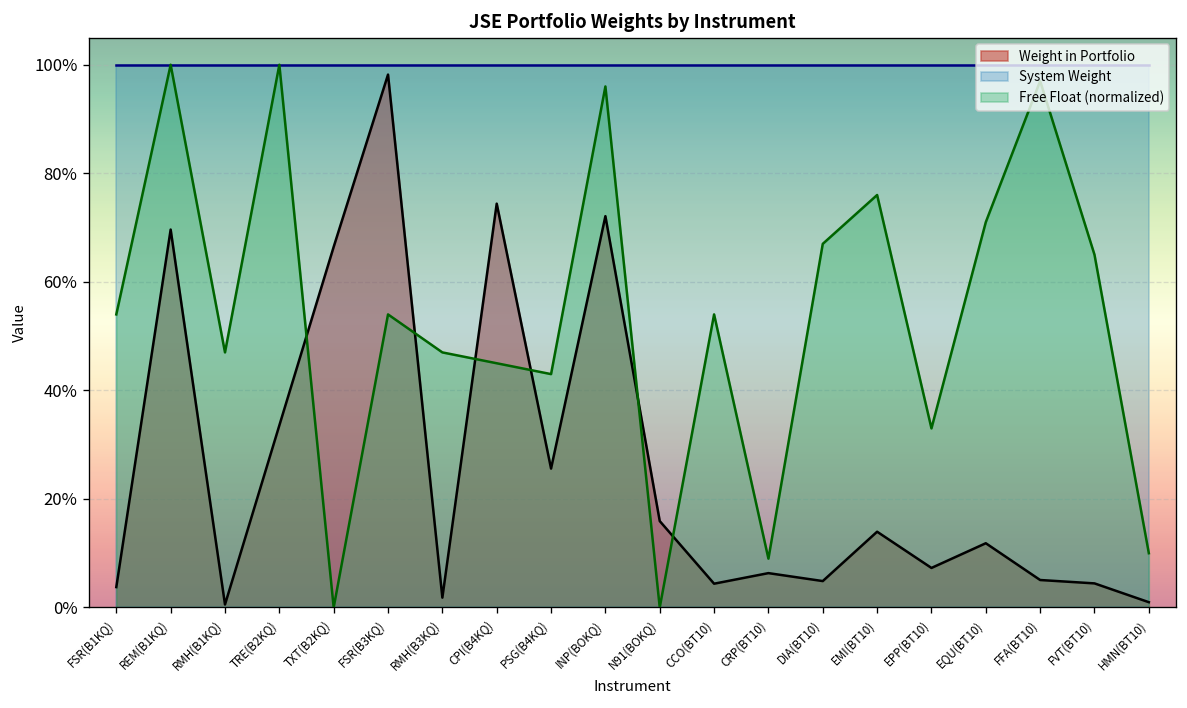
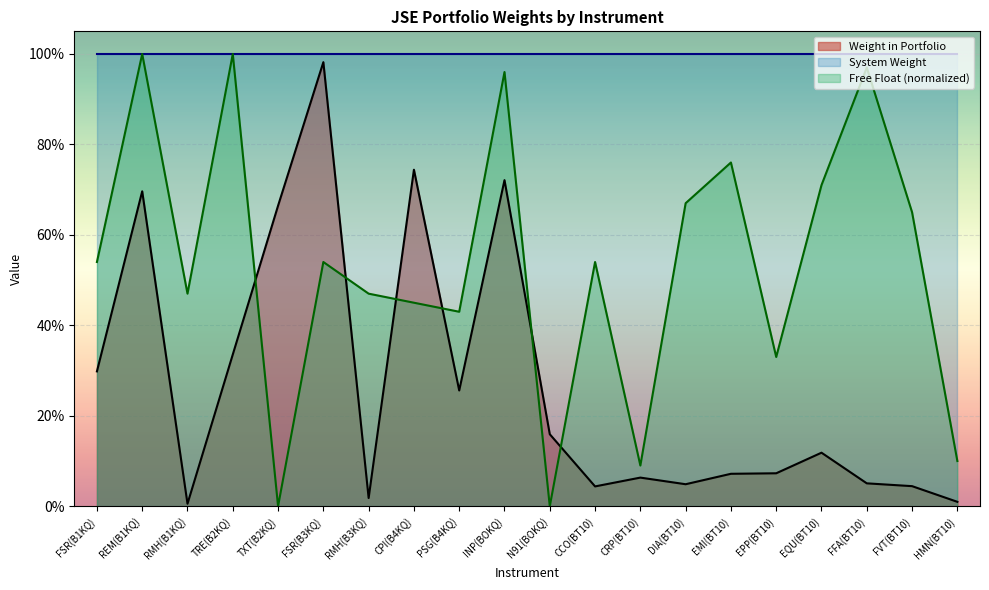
  {
    "Weight in Portfolio": {
-     "FSR(B1KQ)": "4%",
+     "FSR(B1KQ)": "30%",
      "REM(B1KQ)": "70%",
      "RMH(B1KQ)": "1%",
      "TRE(B2KQ)": "34%",
      "TXT(B2KQ)": "66%",
      "FSR(B3KQ)": "98%",
      "RMH(B3KQ)": "2%",
      "CPI(B4KQ)": "74%",
      "PSG(B4KQ)": "26%",
      "INP(BOKQ)": "72%",
      "N91(BOKQ)": "16%",
      "CCO(BT10)": "4%",
      "CRP(BT10)": "6%",
      "DIA(BT10)": "5%",
-     "EMI(BT10)": "14%",
+     "EMI(BT10)": "7%",
      "EPP(BT10)": "7%",
      "EQU(BT10)": "12%",
      "FFA(BT10)": "5%",
      "FVT(BT10)": "4%",
      "HMN(BT10)": "1%"
    }
  }
